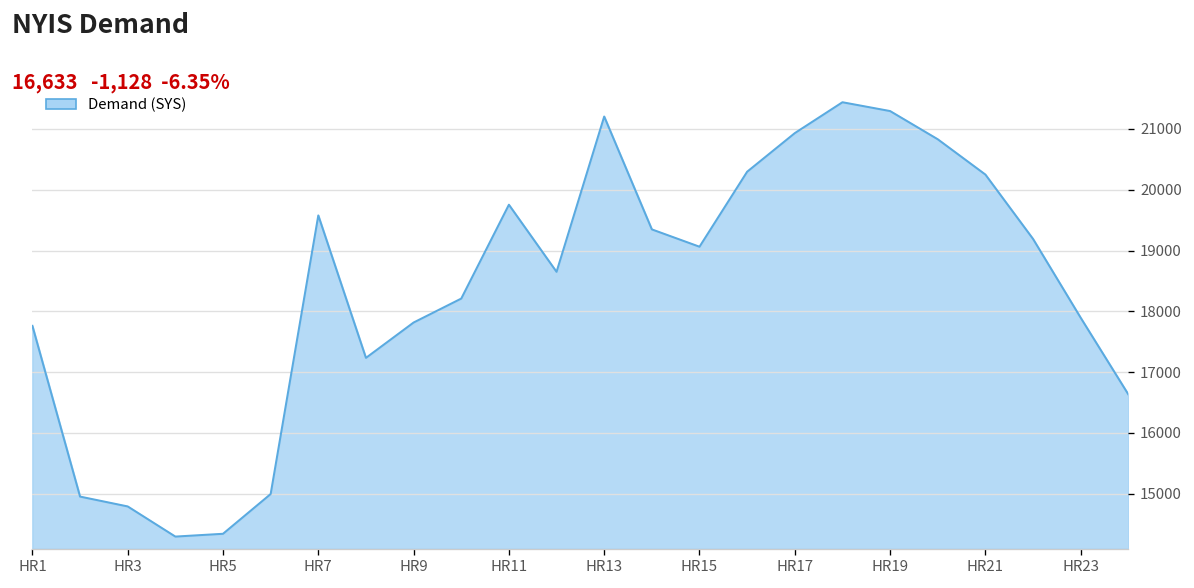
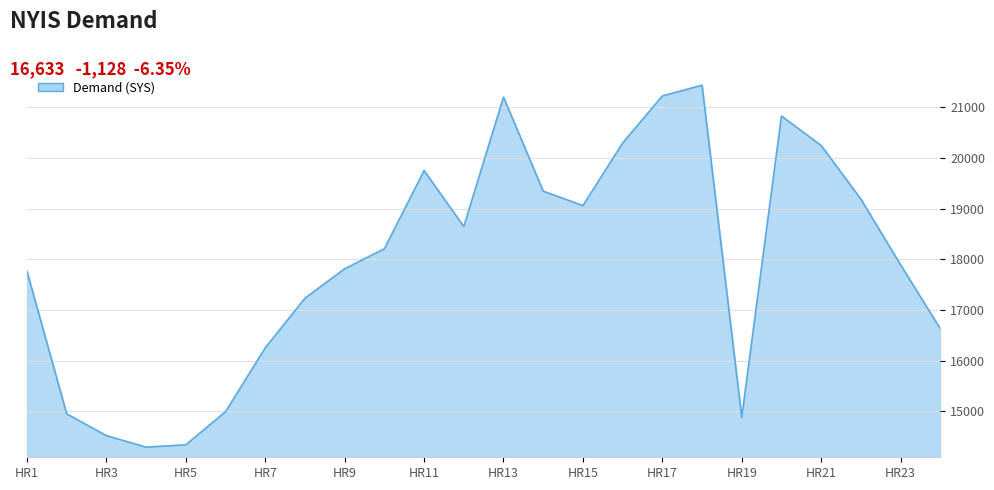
  {
    "HR1": 17800,
-   "HR3": 14800,
+   "HR3": 14500,
    "HR5": 14300,
-   "HR7": 19600,
+   "HR7": 16300,
    "HR9": 17800,
    "HR11": 19800,
    "HR13": 21200,
    "HR15": 19100,
-   "HR17": 20900,
-   "HR19": 21300,
+   "HR17": 21200,
+   "HR19": 14900,
    "HR21": 20300,
    "HR23": 17900
  }
